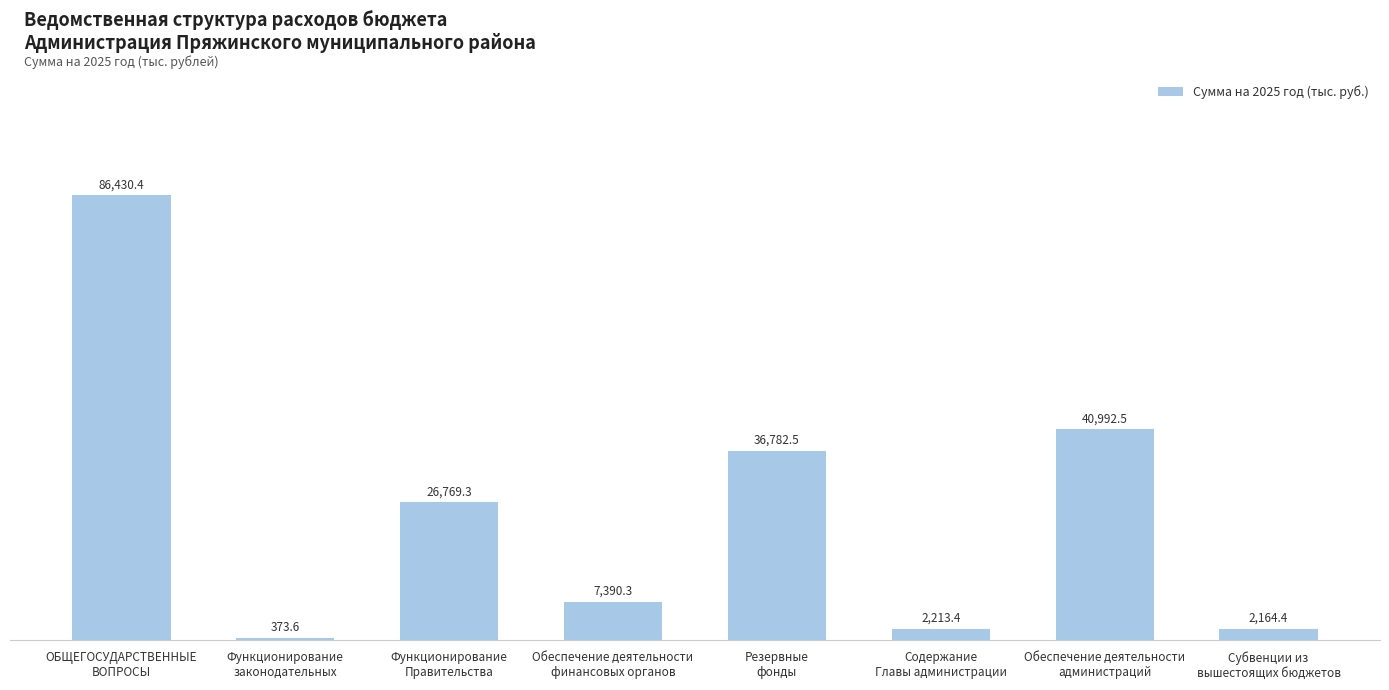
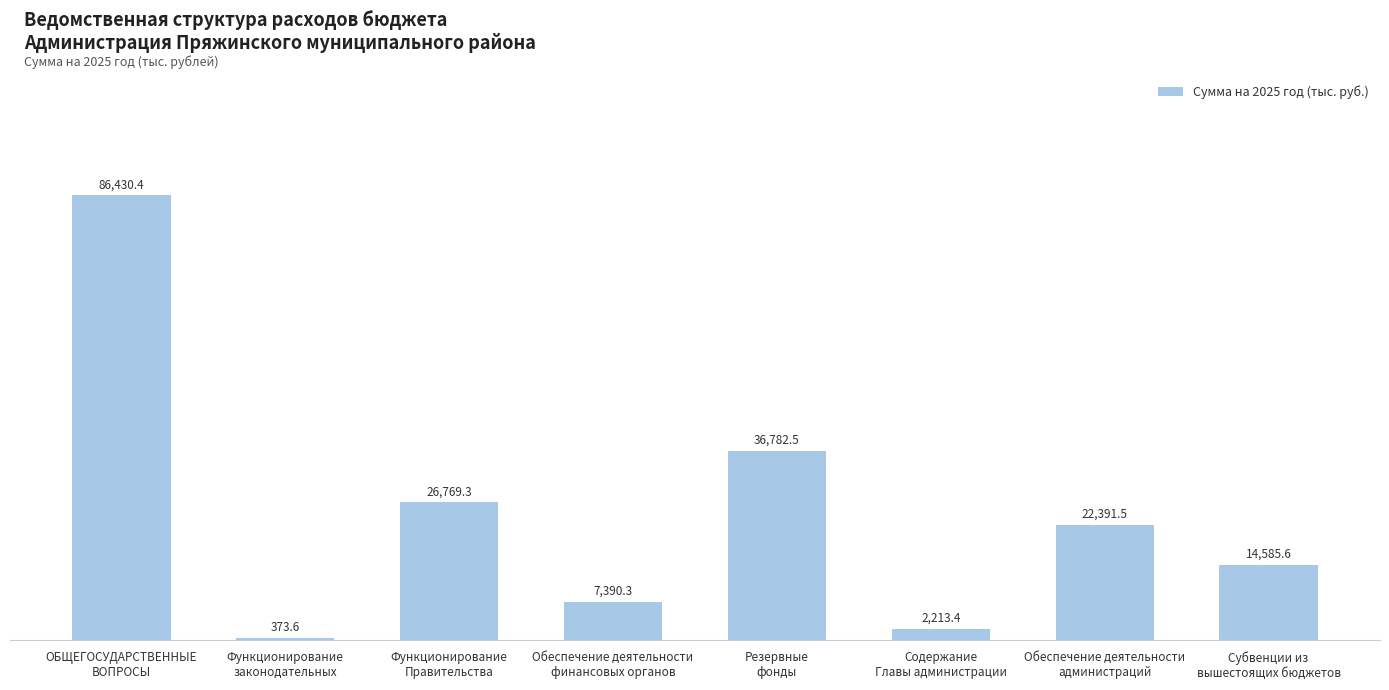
  {
    "ОБЩЕГОСУДАРСТВЕННЫЕ ВОПРОСЫ": "86,430.4",
    "Функционирование законодательных": "373.6",
    "Функционирование Правительства": "26,769.3",
    "Обеспечение деятельности финансовых органов": "7,390.3",
    "Резервные фонды": "36,782.5",
    "Содержание Главы администрации": "2,213.4",
-   "Обеспечение деятельности администраций": "40,992.5",
-   "Субвенции из вышестоящих бюджетов": "2,164.4"
+   "Обеспечение деятельности администраций": "22,391.5",
+   "Субвенции из вышестоящих бюджетов": "14,585.6"
  }
